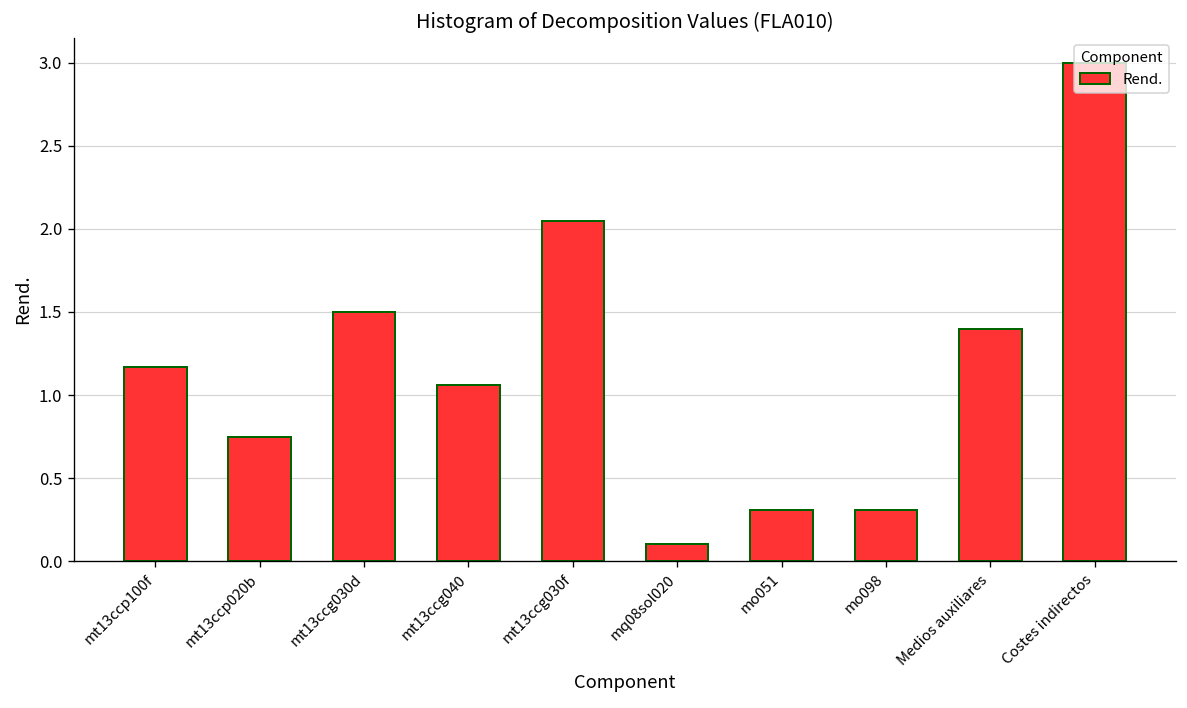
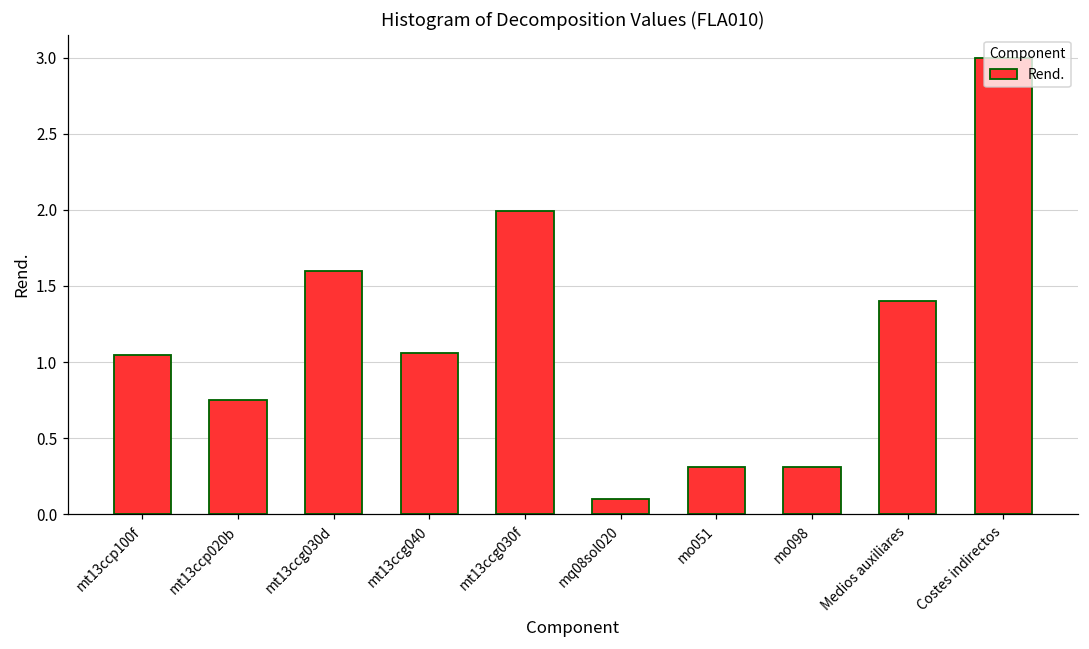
  {
-   "mt13ccp100f": 1.17,
+   "mt13ccp100f": 1.05,
    "mt13ccp020b": 0.75,
-   "mt13ccg030d": 1.5,
+   "mt13ccg030d": 1.6,
    "mt13ccg040": 1.06,
-   "mt13ccg030f": 2.05,
+   "mt13ccg030f": 1.99,
    "mq08sol020": 0.10,
    "mo051": 0.31,
    "mo098": 0.31,
    "Medios auxiliares": 1.40
  }
